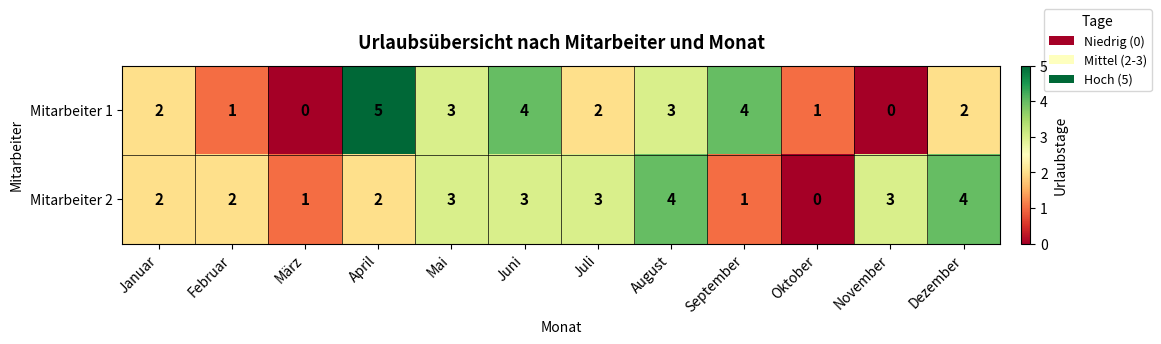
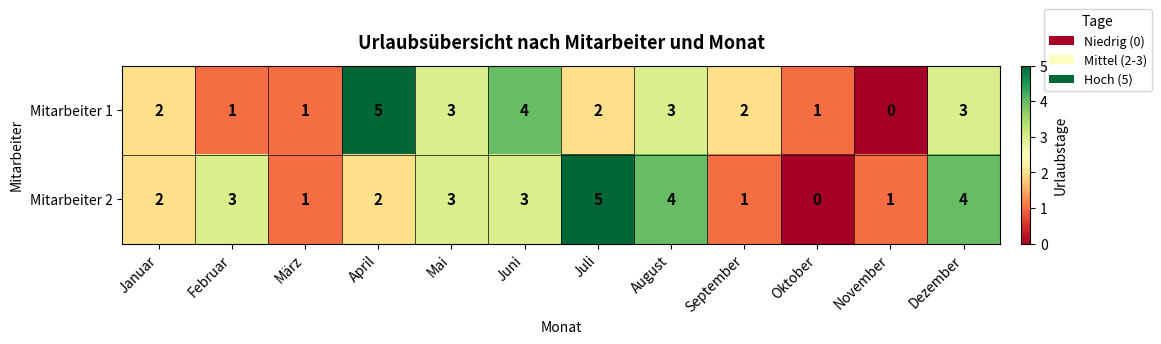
  {
    "Mitarbeiter 1": {
      "Januar": 2,
      "Februar": 1,
-     "März": 0,
+     "März": 1,
      "April": 5,
      "Mai": 3,
      "Juni": 4,
      "Juli": 2,
      "August": 3,
-     "September": 4,
+     "September": 2,
      "Oktober": 1,
      "November": 0,
-     "Dezember": 2
+     "Dezember": 3
    },
    "Mitarbeiter 2": {
      "Januar": 2,
-     "Februar": 2,
+     "Februar": 3,
      "März": 1,
      "April": 2,
      "Mai": 3,
      "Juni": 3,
-     "Juli": 3,
+     "Juli": 5,
      "August": 4,
      "September": 1,
      "Oktober": 0,
-     "November": 3,
+     "November": 1,
      "Dezember": 4
    }
  }
